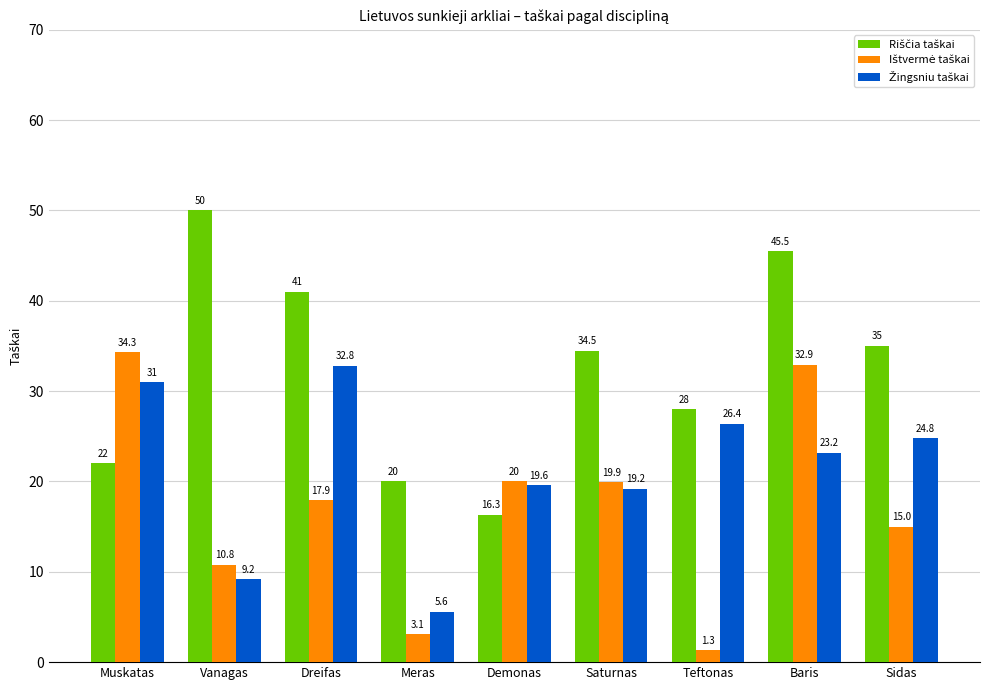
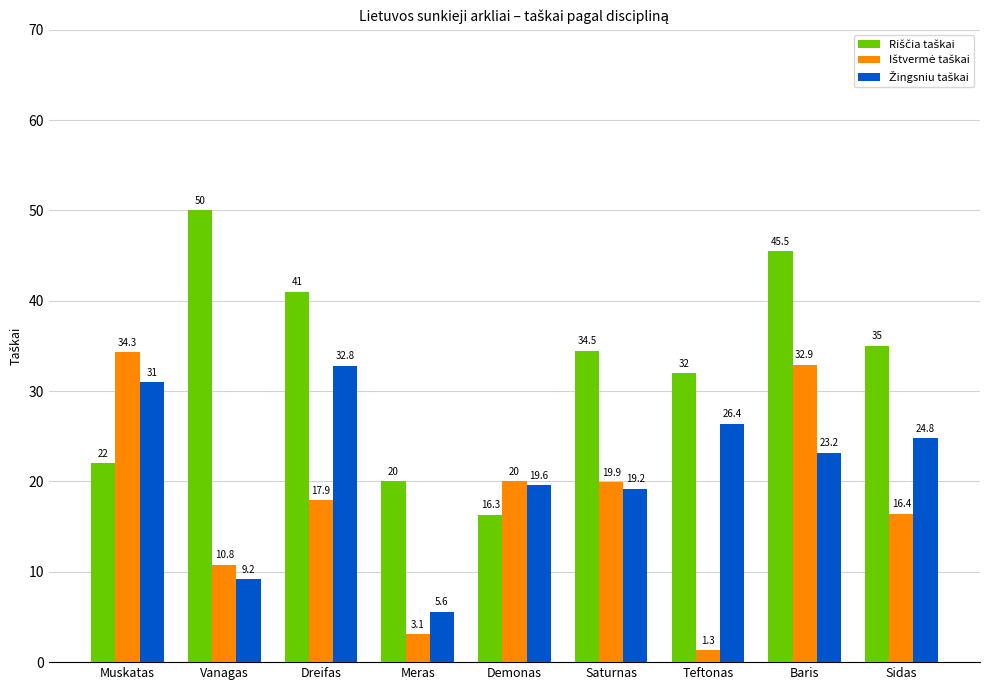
  {
    "Riščia taškai": {
      "Muskatas": 22,
      "Vanagas": 50,
      "Dreifas": 41,
      "Meras": 20,
      "Demonas": 16.3,
      "Saturnas": 34.5,
-     "Teftonas": 28,
+     "Teftonas": 32,
      "Baris": 45.5,
      "Sidas": 35
    },
    "Ištvermė taškai": {
      "Muskatas": 34.3,
      "Vanagas": 10.8,
      "Dreifas": 17.9,
      "Meras": 3.1,
      "Demonas": 20,
      "Saturnas": 19.9,
      "Teftonas": 1.3,
      "Baris": 32.9,
-     "Sidas": 15.0
+     "Sidas": 16.4
    },
    "Žingsniu taškai": {
      "Muskatas": 31,
      "Vanagas": 9.2,
      "Dreifas": 32.8,
      "Meras": 5.6,
      "Demonas": 19.6,
      "Saturnas": 19.2,
      "Teftonas": 26.4,
      "Baris": 23.2,
      "Sidas": 24.8
    }
  }
